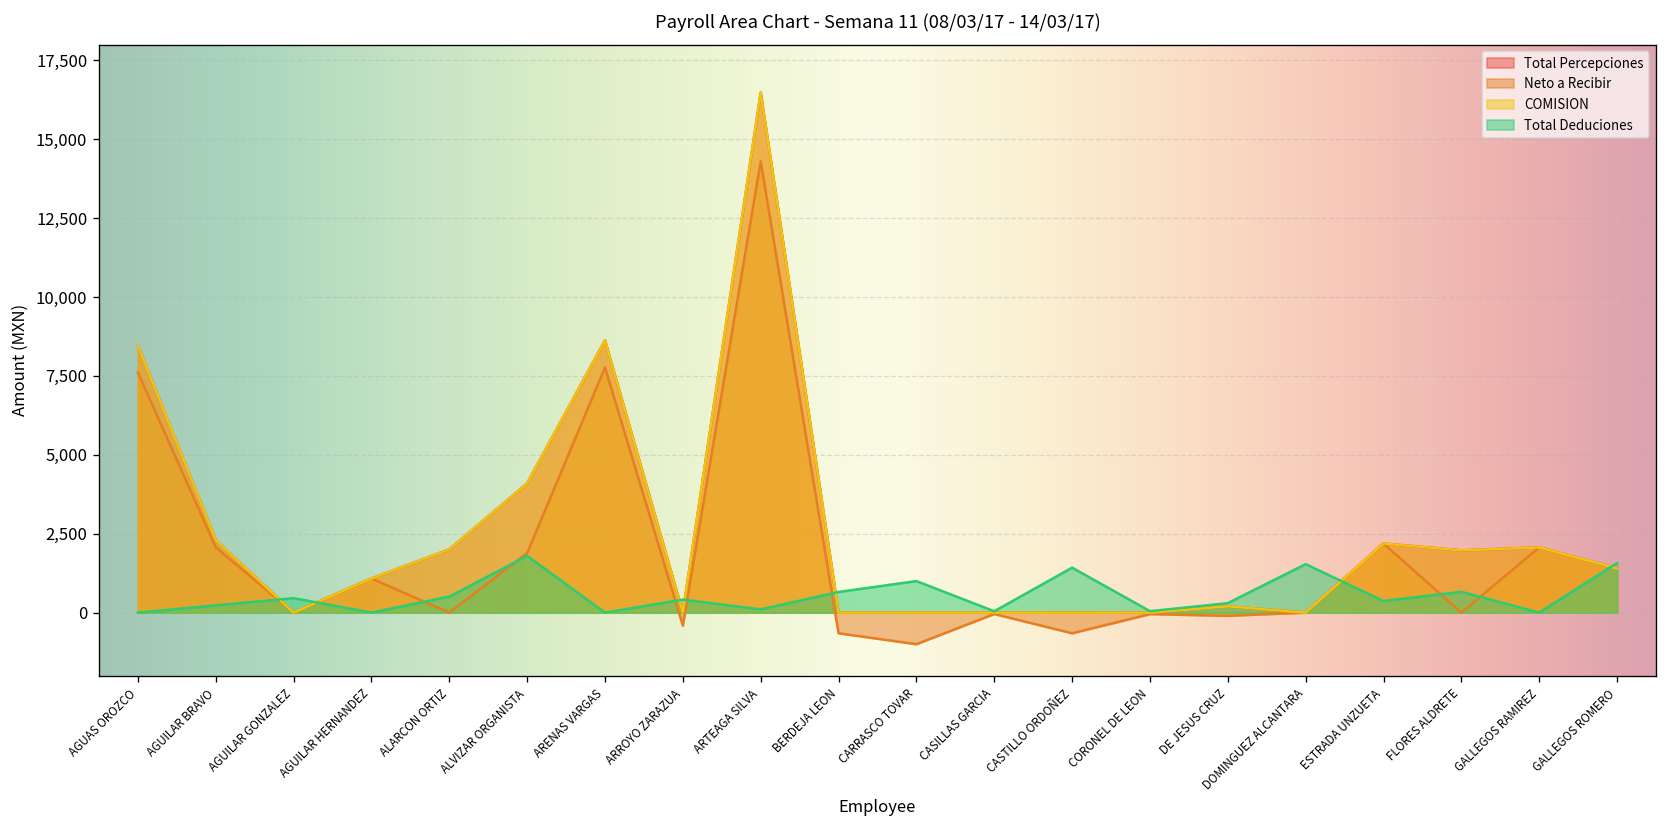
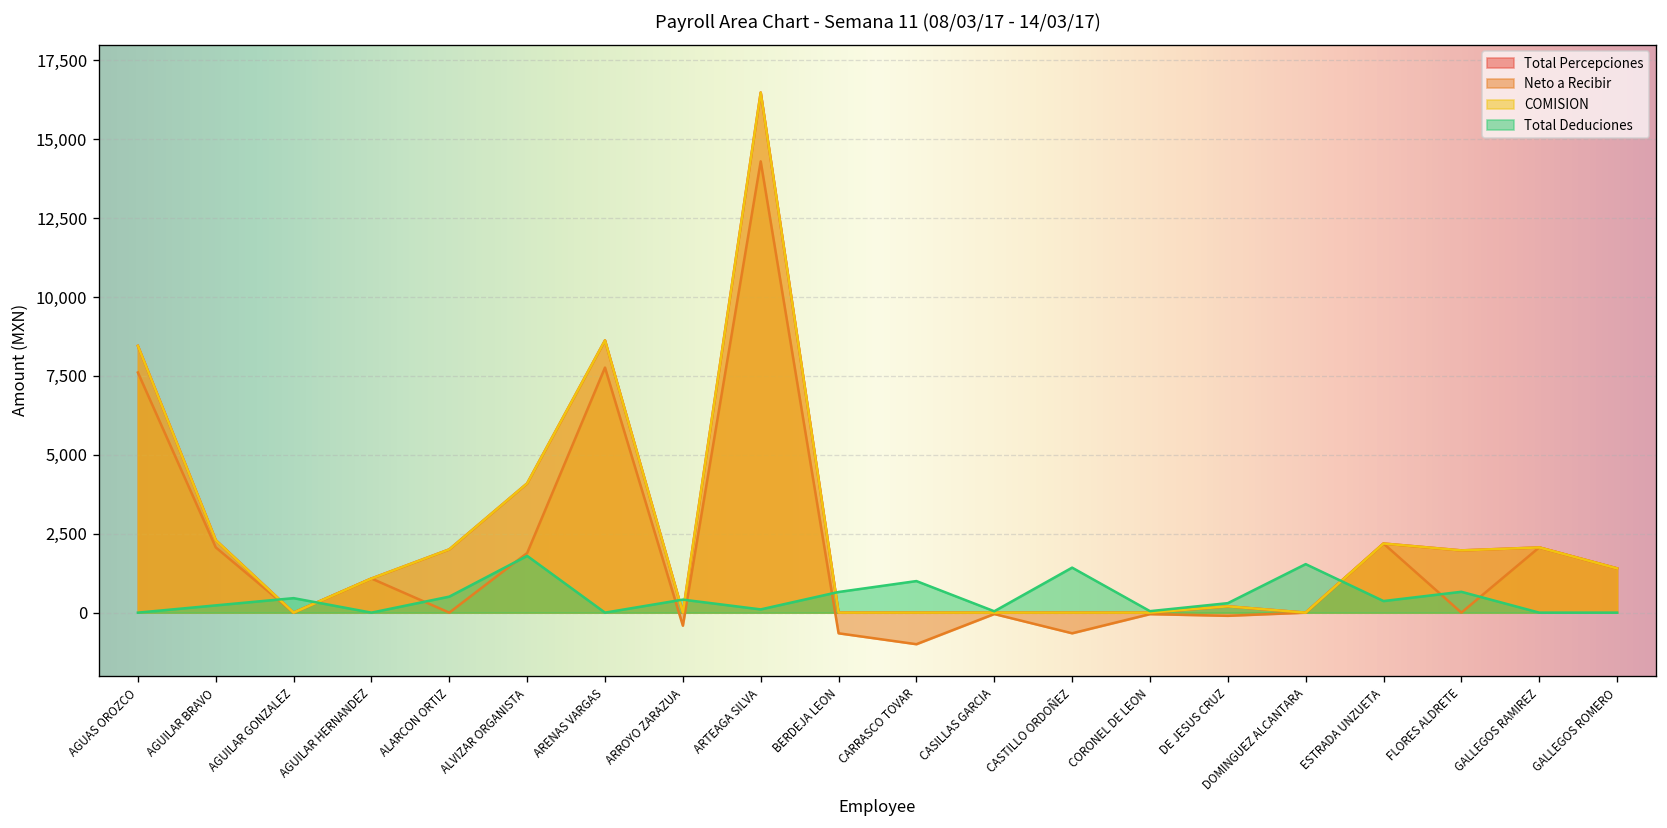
  {
    "Total Deduciones": {
      "AGUAS OROZCO": "0",
      "AGUILAR BRAVO": "200",
      "AGUILAR GONZALEZ": "500",
      "AGUILAR HERNANDEZ": "0",
      "ALARCON ORTIZ": "500",
      "ARENAS VARGAS": "0",
      "ARROYO ZARAZUA": "400",
      "ARTEAGA SILVA": "100",
      "BERDEJA LEON": "700",
      "CARRASCO TOVAR": "1,000",
      "CASTILLO ORDOÑEZ": "1,400",
      "DE JESUS CRUZ": "300",
      "DOMINGUEZ ALCANTARA": "1,500",
      "ESTRADA UNZUETA": "400",
      "FLORES ALDRETE": "700",
      "GALLEGOS RAMIREZ": "0",
-     "GALLEGOS ROMERO": "1,600"
+     "GALLEGOS ROMERO": "0"
    }
  }
